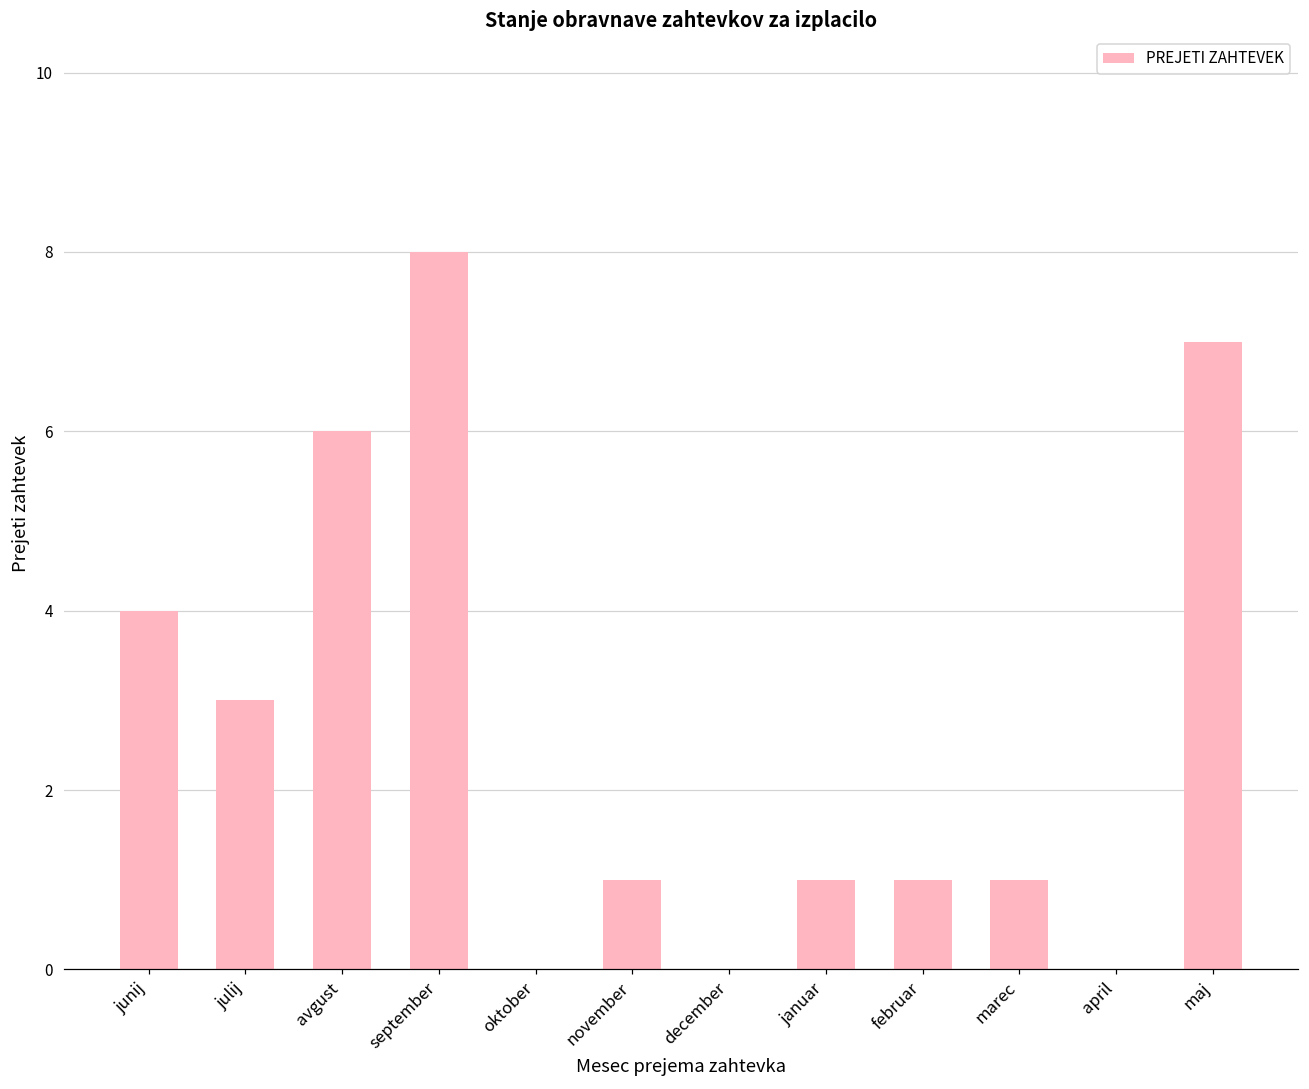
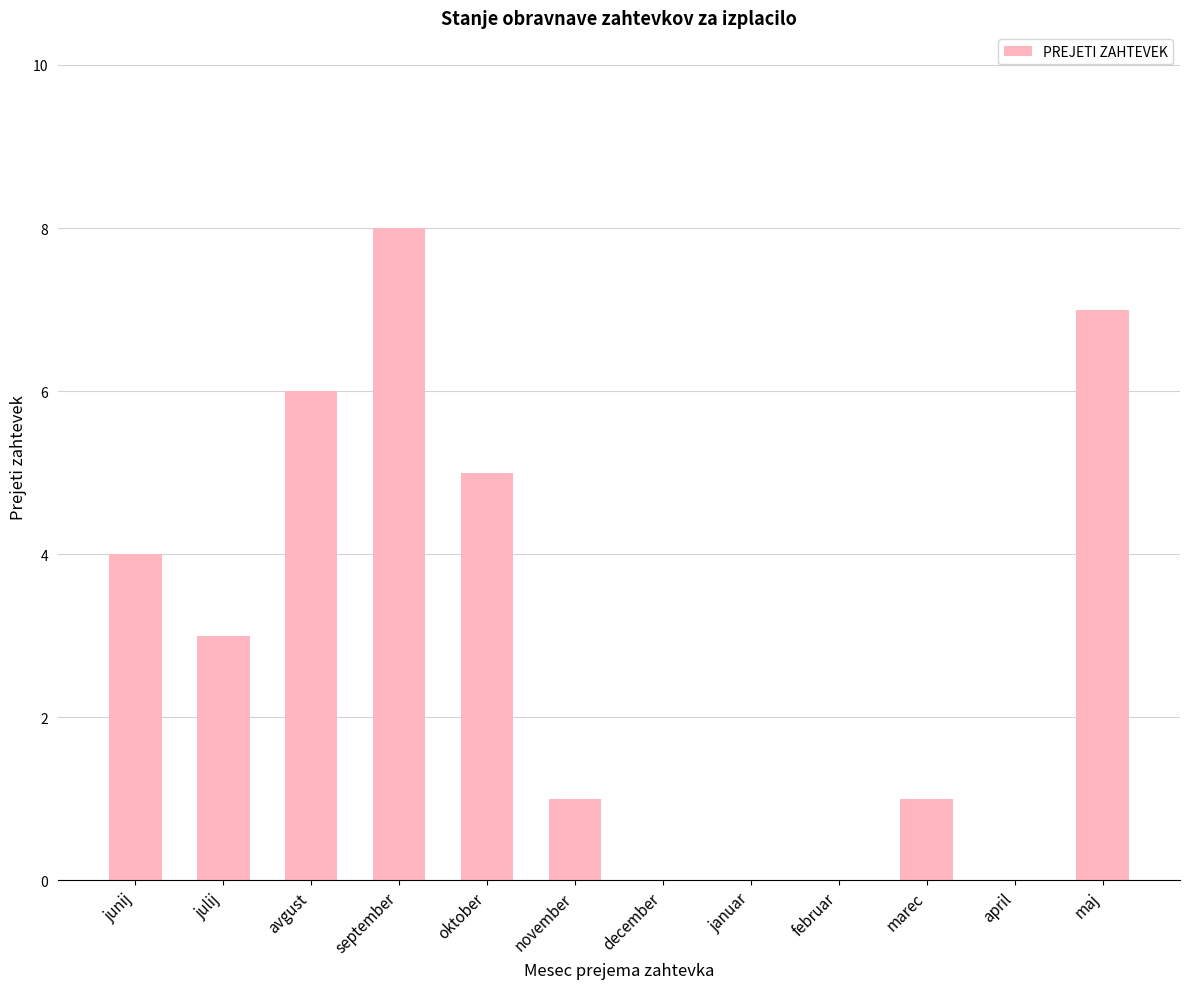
  {
    "junij": 4,
    "julij": 3,
    "avgust": 6,
    "september": 8,
-   "oktober": 0,
+   "oktober": 5,
    "november": 1,
    "december": 0,
-   "januar": 1,
-   "februar": 1,
+   "januar": 0,
+   "februar": 0,
    "marec": 1,
    "april": 0,
    "maj": 7
  }
